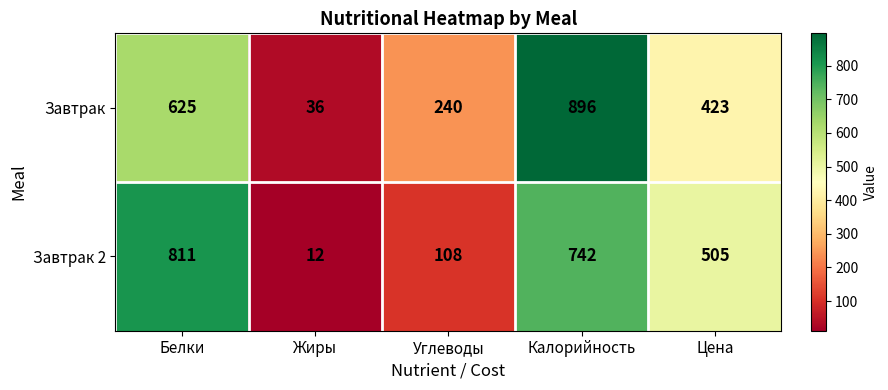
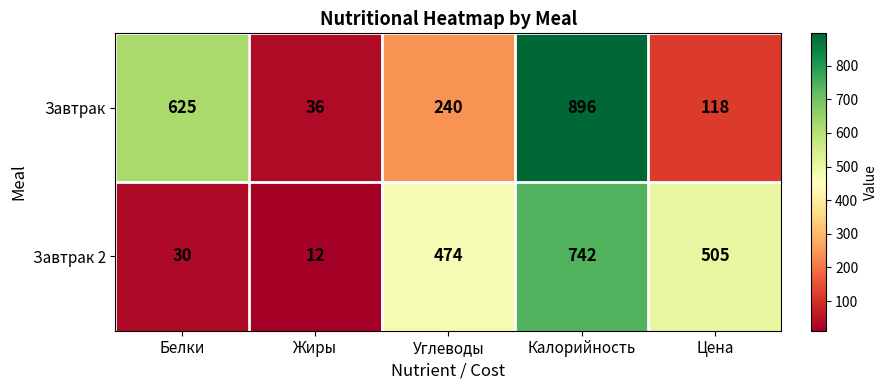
  {
    "Завтрак": {
      "Белки": 625,
      "Жиры": 36,
      "Углеводы": 240,
      "Калорийность": 896,
-     "Цена": 423
+     "Цена": 118
    },
    "Завтрак 2": {
-     "Белки": 811,
+     "Белки": 30,
      "Жиры": 12,
-     "Углеводы": 108,
+     "Углеводы": 474,
      "Калорийность": 742,
      "Цена": 505
    }
  }
